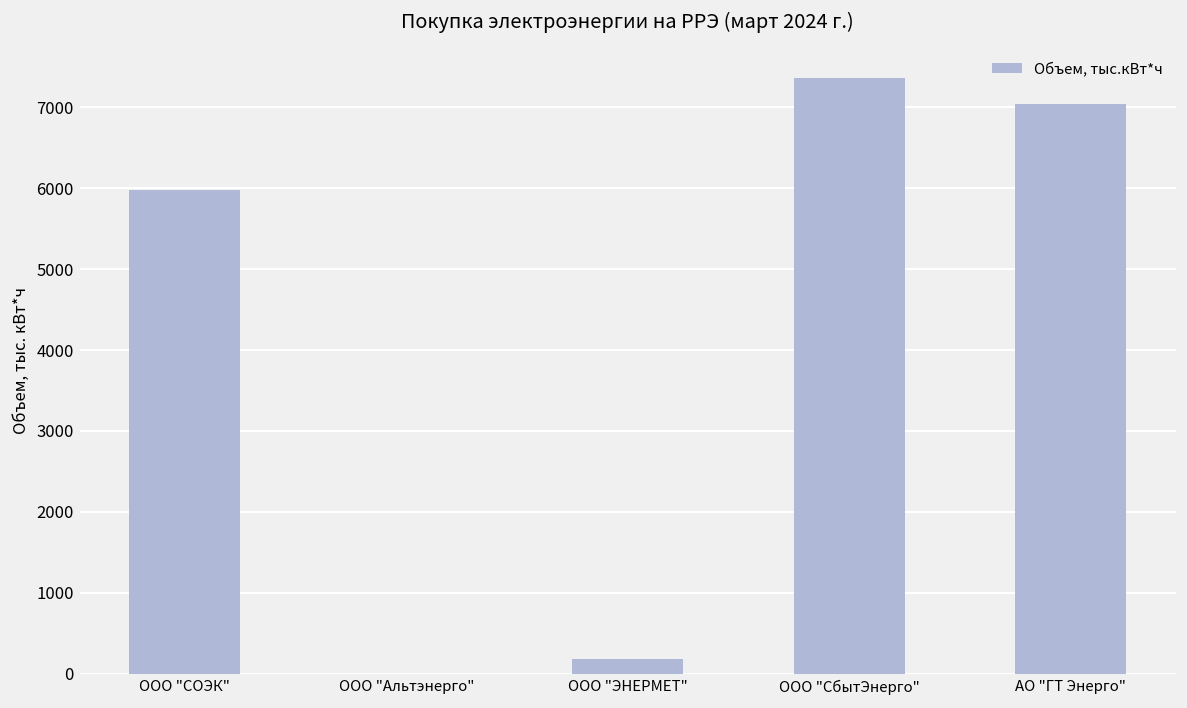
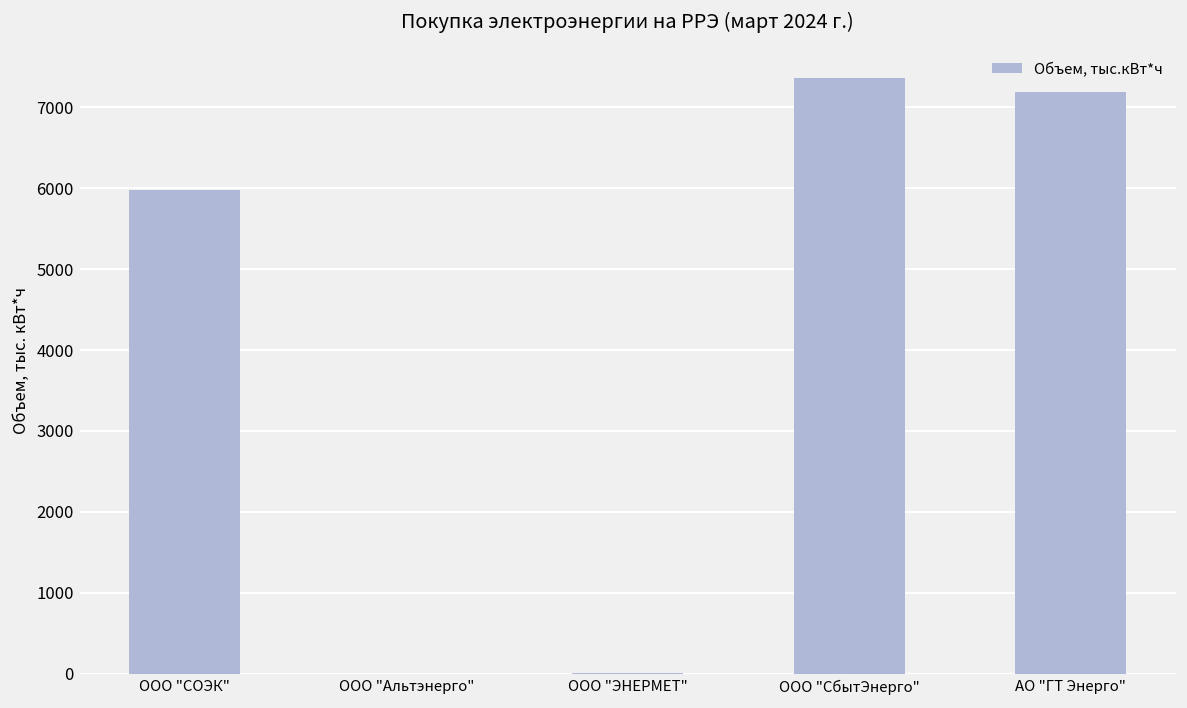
  {
    "ООО \"СОЭК\"": 6000,
-   "ООО \"ЭНЕРМЕТ\"": 200,
+   "ООО \"ЭНЕРМЕТ\"": 0,
    "ООО \"СбытЭнерго\"": 7400,
-   "АО \"ГТ Энерго\"": 7000
+   "АО \"ГТ Энерго\"": 7200
  }
